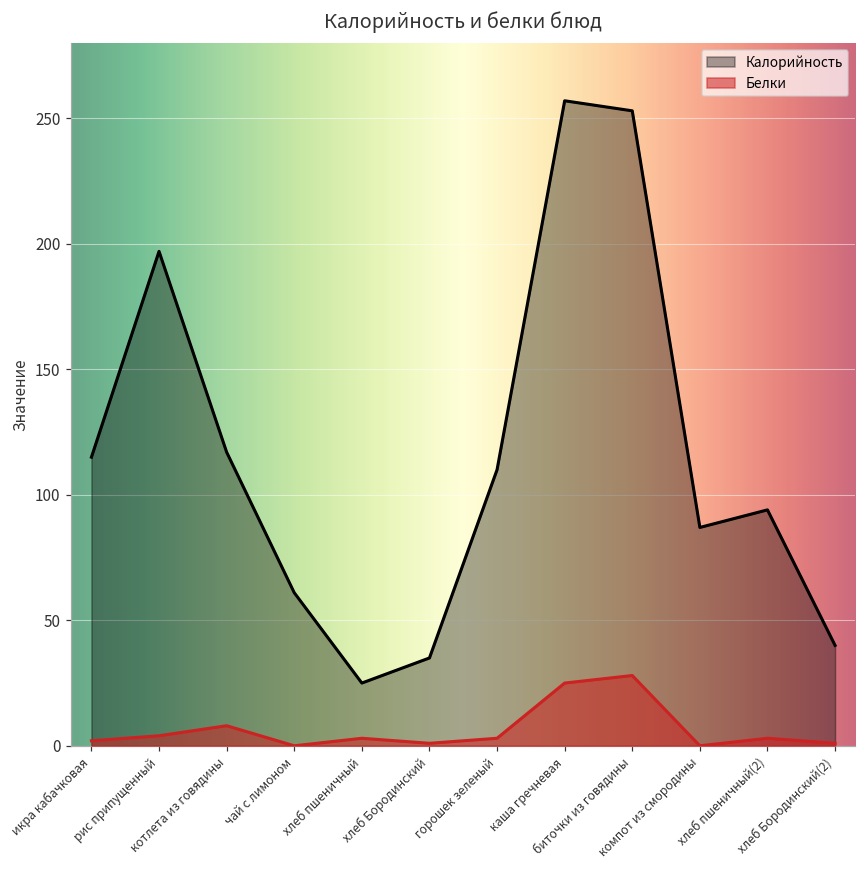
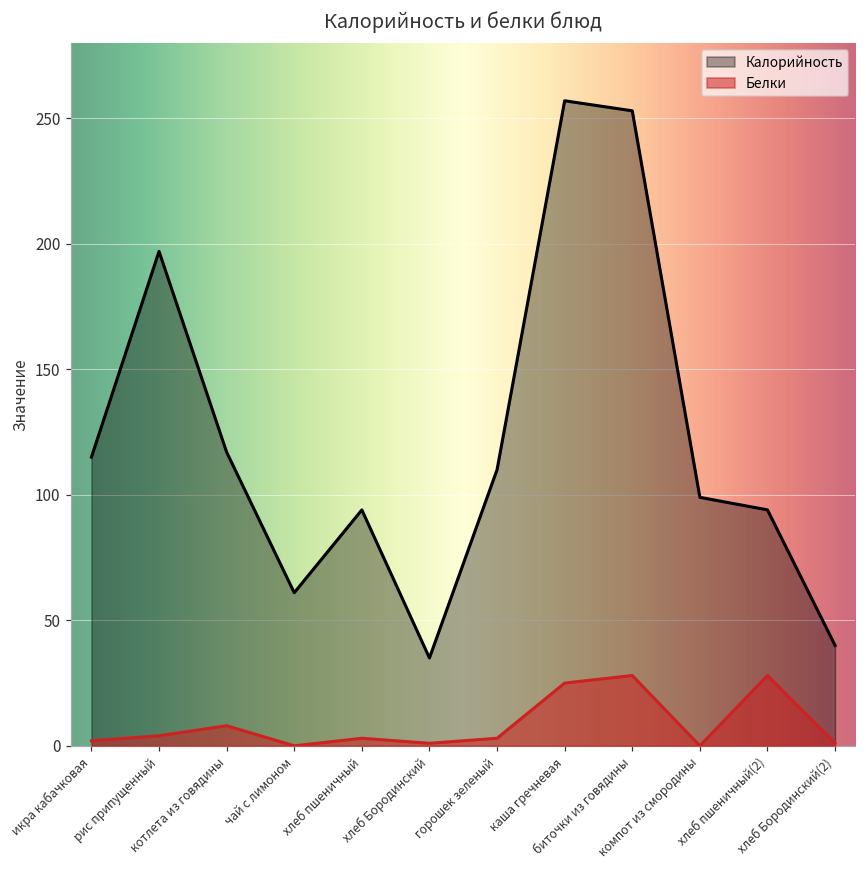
  {
    "Калорийность": {
      "икра кабачковая": 115,
      "рис припущенный": 197,
      "котлета из говядины": 117,
      "чай с лимоном": 61,
-     "хлеб пшеничный": 25,
+     "хлеб пшеничный": 94,
      "хлеб Бородинский": 35,
      "горошек зеленый": 110,
      "каша гречневая": 257,
      "биточки из говядины": 253,
-     "компот из смородины": 87,
+     "компот из смородины": 99,
      "хлеб пшеничный(2)": 94,
      "хлеб Бородинский(2)": 40
    },
    "Белки": {
      "икра кабачковая": 2,
      "рис припущенный": 4,
      "котлета из говядины": 8,
      "чай с лимоном": 0,
      "хлеб пшеничный": 3,
      "хлеб Бородинский": 1,
      "горошек зеленый": 3,
      "каша гречневая": 25,
      "биточки из говядины": 28,
      "компот из смородины": 0,
-     "хлеб пшеничный(2)": 3,
+     "хлеб пшеничный(2)": 28,
      "хлеб Бородинский(2)": 1
    }
  }
